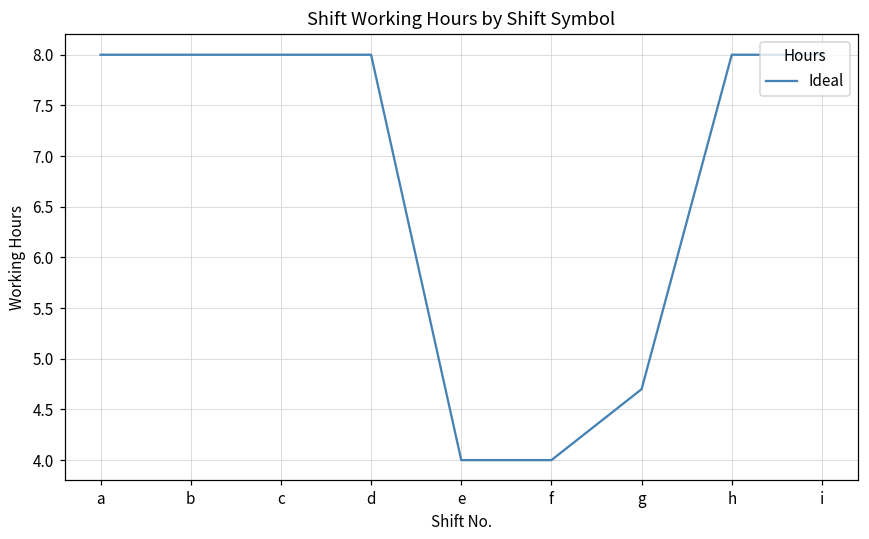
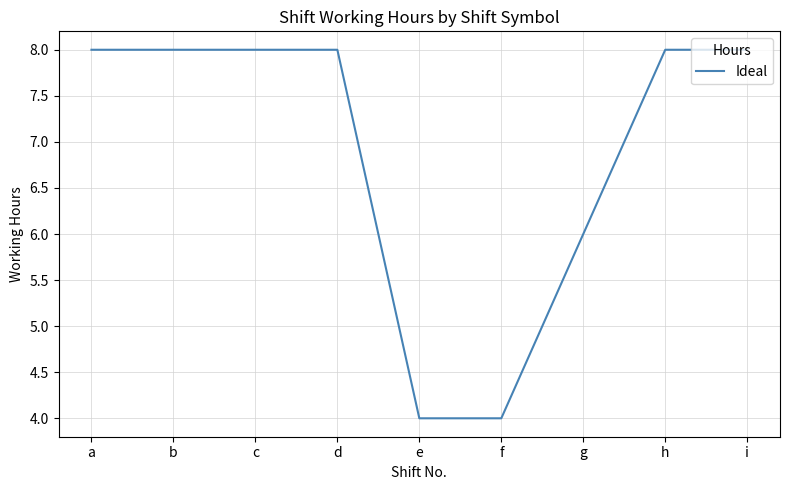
  {
    "a": 8.0,
    "b": 8.0,
    "c": 8.0,
    "d": 8.0,
    "e": 4.0,
    "f": 4.0,
-   "g": 4.7,
+   "g": 6.0,
    "h": 8.0
  }
